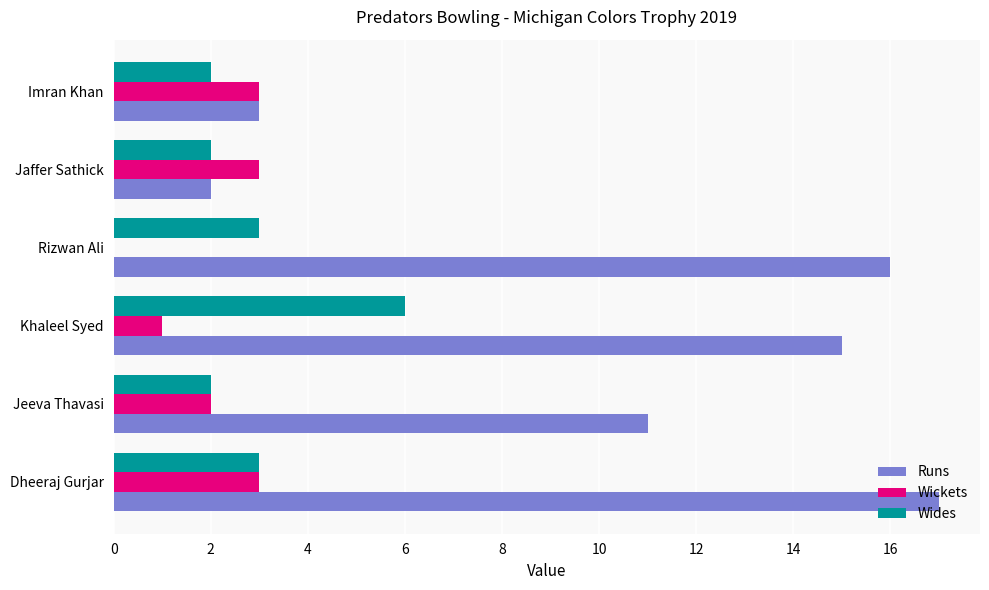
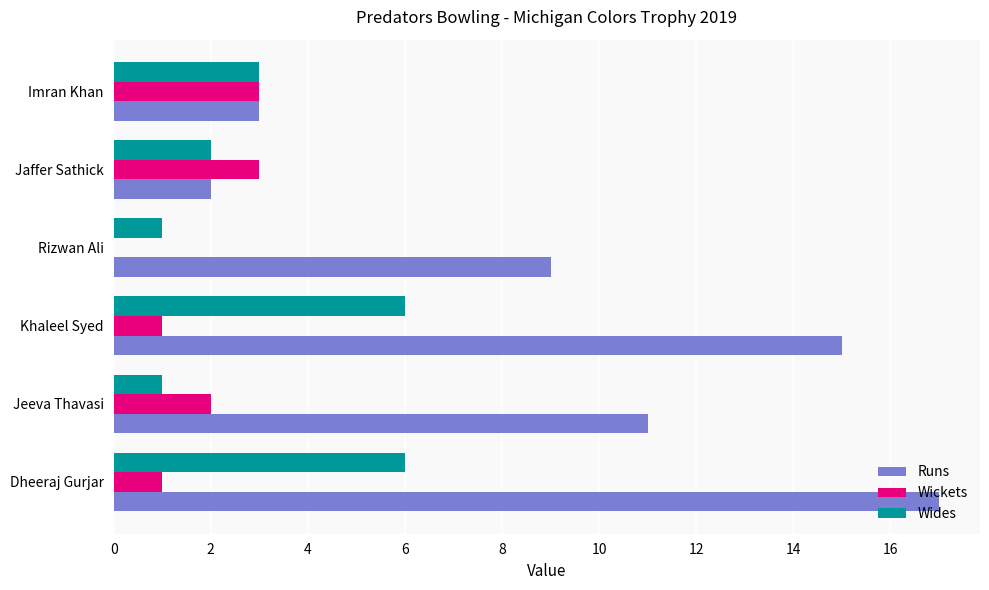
  {
    "Runs": {
      "Imran Khan": 3,
      "Jaffer Sathick": 2,
-     "Rizwan Ali": 16,
+     "Rizwan Ali": 9,
      "Khaleel Syed": 15,
      "Jeeva Thavasi": 11,
      "Dheeraj Gurjar": 17
    },
    "Wickets": {
      "Imran Khan": 3,
      "Jaffer Sathick": 3,
      "Rizwan Ali": 0,
      "Khaleel Syed": 1,
      "Jeeva Thavasi": 2,
-     "Dheeraj Gurjar": 3
+     "Dheeraj Gurjar": 1
    },
    "Wides": {
-     "Imran Khan": 2,
+     "Imran Khan": 3,
      "Jaffer Sathick": 2,
-     "Rizwan Ali": 3,
+     "Rizwan Ali": 1,
      "Khaleel Syed": 6,
-     "Jeeva Thavasi": 2,
-     "Dheeraj Gurjar": 3
+     "Jeeva Thavasi": 1,
+     "Dheeraj Gurjar": 6
    }
  }
